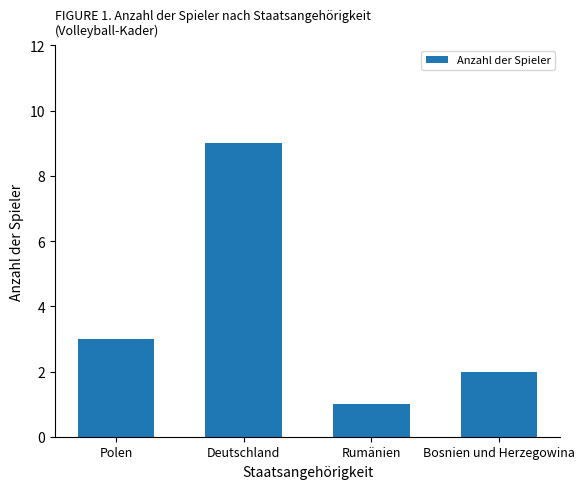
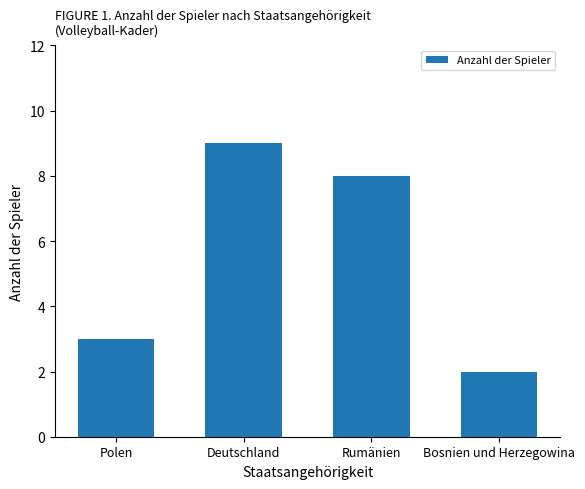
  {
    "Polen": 3,
    "Deutschland": 9,
-   "Rumänien": 1,
+   "Rumänien": 8,
    "Bosnien und Herzegowina": 2
  }
